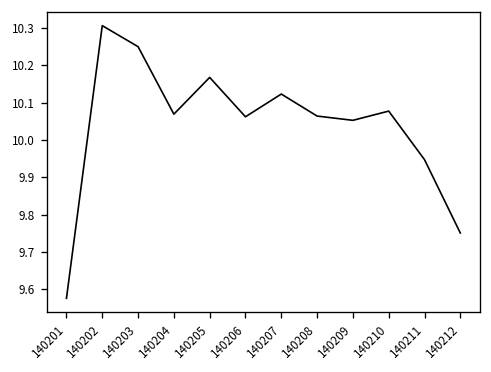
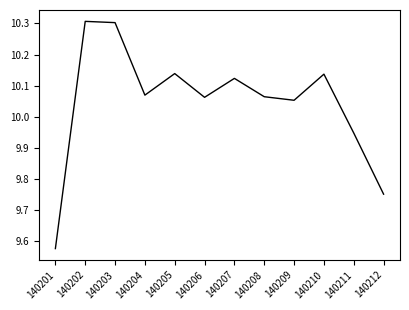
  {
    "140201": 9.58,
    "140202": 10.31,
-   "140203": 10.25,
+   "140203": 10.30,
    "140204": 10.07,
-   "140205": 10.17,
+   "140205": 10.14,
    "140206": 10.06,
    "140207": 10.12,
    "140208": 10.06,
    "140209": 10.05,
-   "140210": 10.08,
+   "140210": 10.14,
    "140211": 9.95,
    "140212": 9.75
  }
